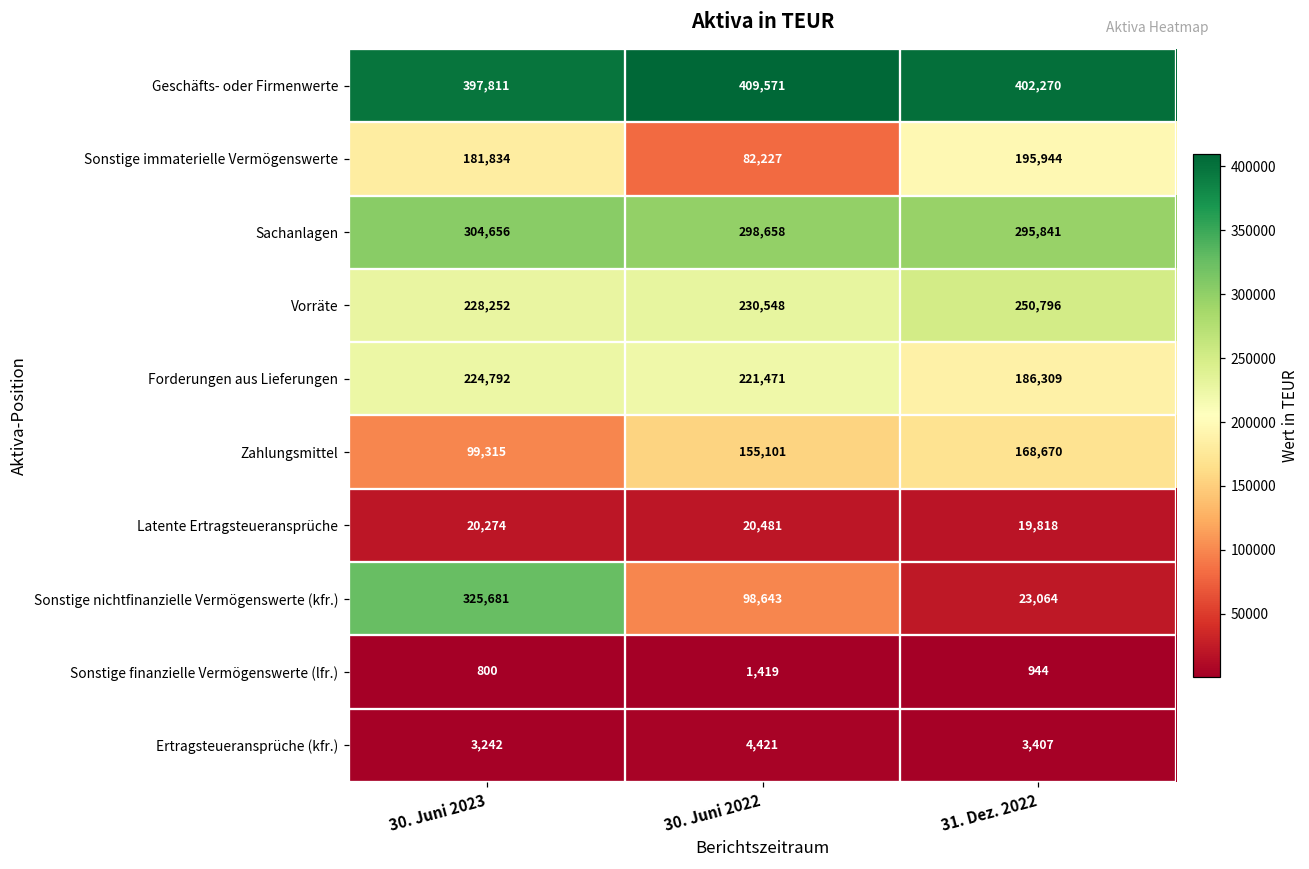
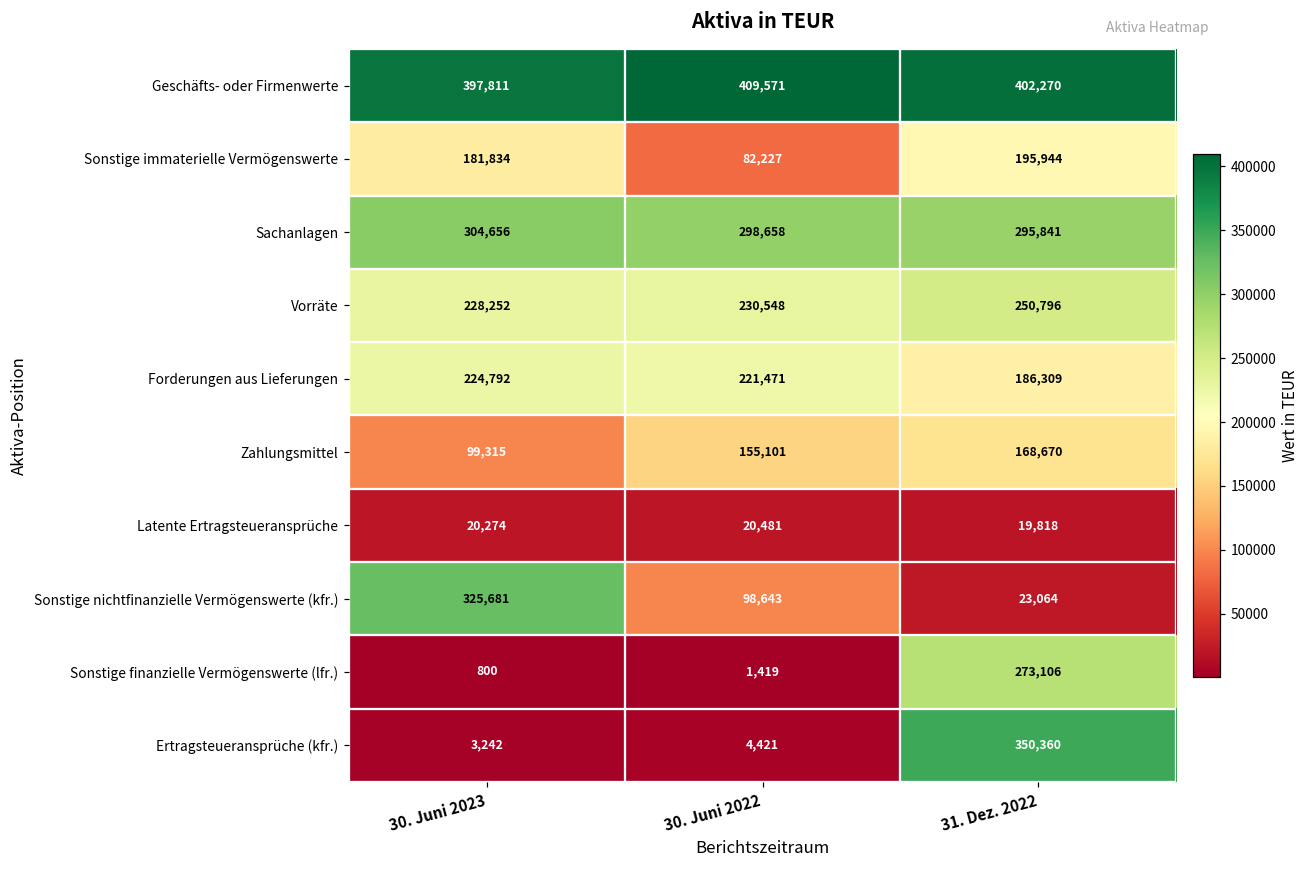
  {
    "Geschäfts- oder Firmenwerte": {
      "30. Juni 2023": "397,811",
      "30. Juni 2022": "409,571",
      "31. Dez. 2022": "402,270"
    },
    "Sonstige immaterielle Vermögenswerte": {
      "30. Juni 2023": "181,834",
      "30. Juni 2022": "82,227",
      "31. Dez. 2022": "195,944"
    },
    "Sachanlagen": {
      "30. Juni 2023": "304,656",
      "30. Juni 2022": "298,658",
      "31. Dez. 2022": "295,841"
    },
    "Vorräte": {
      "30. Juni 2023": "228,252",
      "30. Juni 2022": "230,548",
      "31. Dez. 2022": "250,796"
    },
    "Forderungen aus Lieferungen": {
      "30. Juni 2023": "224,792",
      "30. Juni 2022": "221,471",
      "31. Dez. 2022": "186,309"
    },
    "Zahlungsmittel": {
      "30. Juni 2023": "99,315",
      "30. Juni 2022": "155,101",
      "31. Dez. 2022": "168,670"
    },
    "Latente Ertragsteueransprüche": {
      "30. Juni 2023": "20,274",
      "30. Juni 2022": "20,481",
      "31. Dez. 2022": "19,818"
    },
    "Sonstige nichtfinanzielle Vermögenswerte (kfr.)": {
      "30. Juni 2023": "325,681",
      "30. Juni 2022": "98,643",
      "31. Dez. 2022": "23,064"
    },
    "Sonstige finanzielle Vermögenswerte (lfr.)": {
      "30. Juni 2023": "800",
      "30. Juni 2022": "1,419",
-     "31. Dez. 2022": "944"
+     "31. Dez. 2022": "273,106"
    },
    "Ertragsteueransprüche (kfr.)": {
      "30. Juni 2023": "3,242",
      "30. Juni 2022": "4,421",
-     "31. Dez. 2022": "3,407"
+     "31. Dez. 2022": "350,360"
    }
  }
